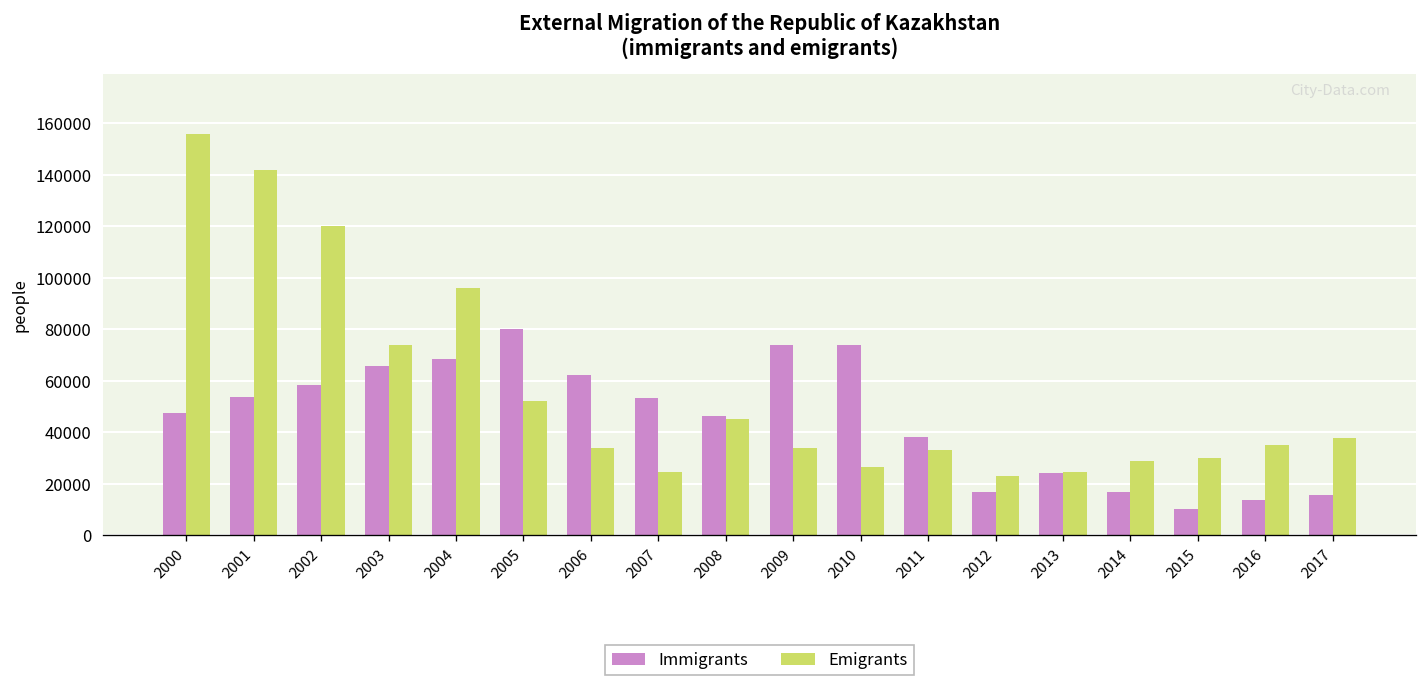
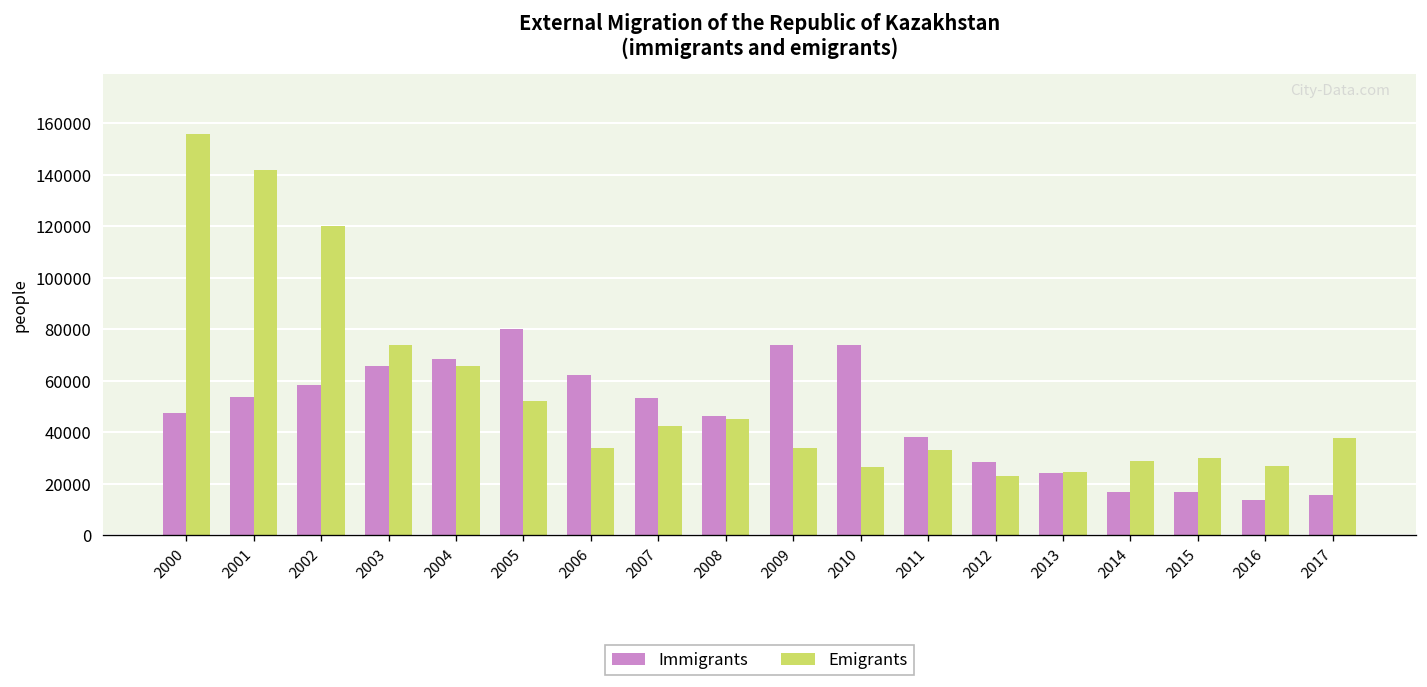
  {
    "Immigrants": {
      "2000": 47000,
      "2001": 54000,
      "2002": 58000,
      "2003": 66000,
      "2004": 68000,
      "2005": 80000,
      "2006": 62000,
      "2007": 53000,
      "2008": 46000,
      "2009": 74000,
      "2010": 74000,
      "2011": 38000,
-     "2012": 17000,
+     "2012": 28000,
      "2013": 24000,
      "2014": 17000,
-     "2015": 10000,
+     "2015": 17000,
      "2016": 14000,
      "2017": 16000
    },
    "Emigrants": {
      "2000": 156000,
      "2001": 142000,
      "2002": 120000,
      "2003": 74000,
-     "2004": 96000,
+     "2004": 66000,
      "2005": 52000,
      "2006": 34000,
-     "2007": 25000,
+     "2007": 42000,
      "2008": 45000,
      "2009": 34000,
      "2010": 27000,
      "2011": 33000,
      "2012": 23000,
      "2013": 24000,
      "2014": 29000,
      "2015": 30000,
-     "2016": 35000,
+     "2016": 27000,
      "2017": 38000
    }
  }
